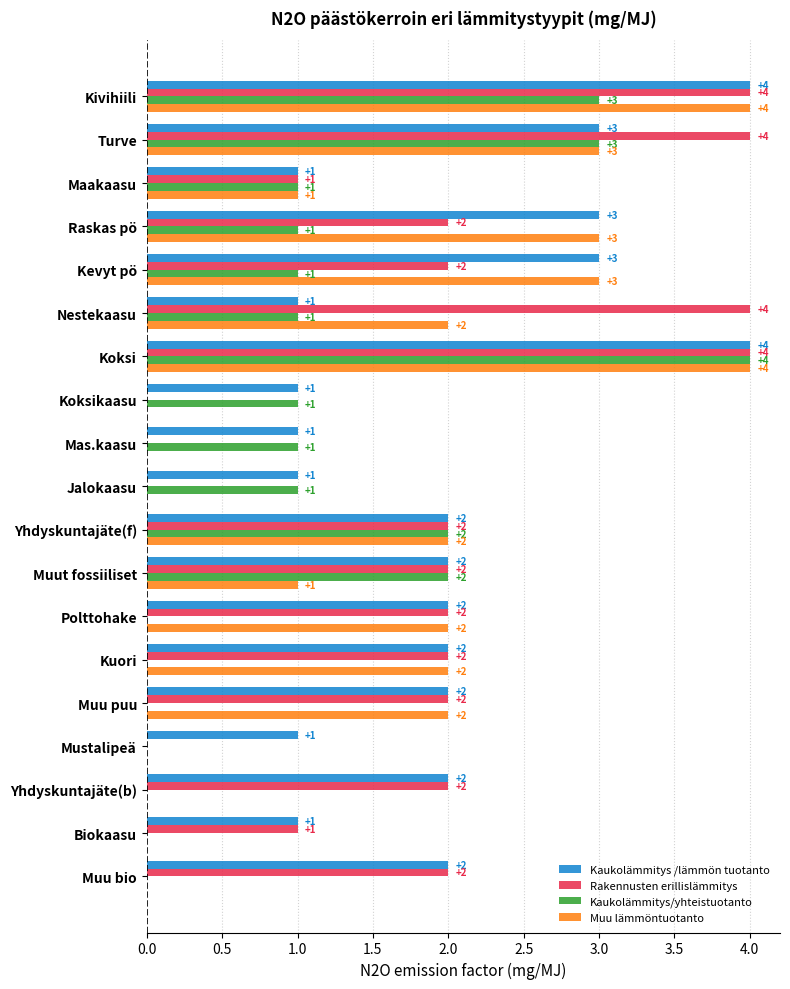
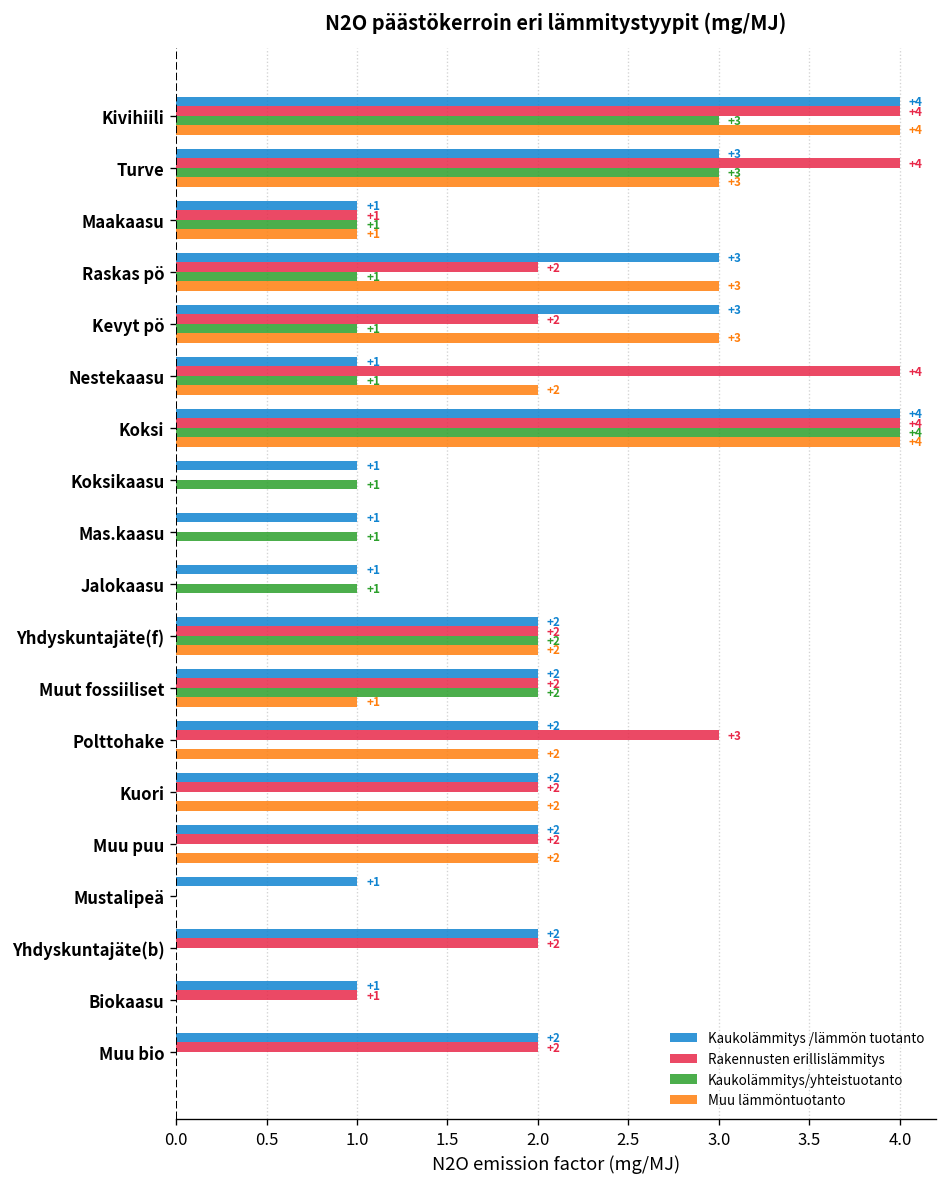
  {
    "Kaukolämmitys /lämmön tuotanto": {
      "Turve": "+3",
      "Raskas pö": "+3",
      "Kevyt pö": "+3",
      "Nestekaasu": "+1",
      "Koksikaasu": "+1",
      "Mas.kaasu": "+1",
      "Jalokaasu": "+1",
      "Mustalipeä": "+1"
    },
    "Rakennusten erillislämmitys": {
      "Turve": "+4",
      "Raskas pö": "+2",
      "Kevyt pö": "+2",
      "Nestekaasu": "+4",
-     "Polttohake": "+2"
+     "Polttohake": "+3"
    },
    "Kaukolämmitys/yhteistuotanto": {
      "Kivihiili": "+3",
      "Raskas pö": "+1",
      "Kevyt pö": "+1",
      "Nestekaasu": "+1",
      "Koksikaasu": "+1",
      "Mas.kaasu": "+1",
      "Jalokaasu": "+1"
    },
    "Muu lämmöntuotanto": {
      "Kivihiili": "+4",
      "Raskas pö": "+3",
      "Kevyt pö": "+3",
      "Nestekaasu": "+2",
      "Muut fossiiliset": "+1",
      "Polttohake": "+2",
      "Kuori": "+2",
      "Muu puu": "+2"
    }
  }
